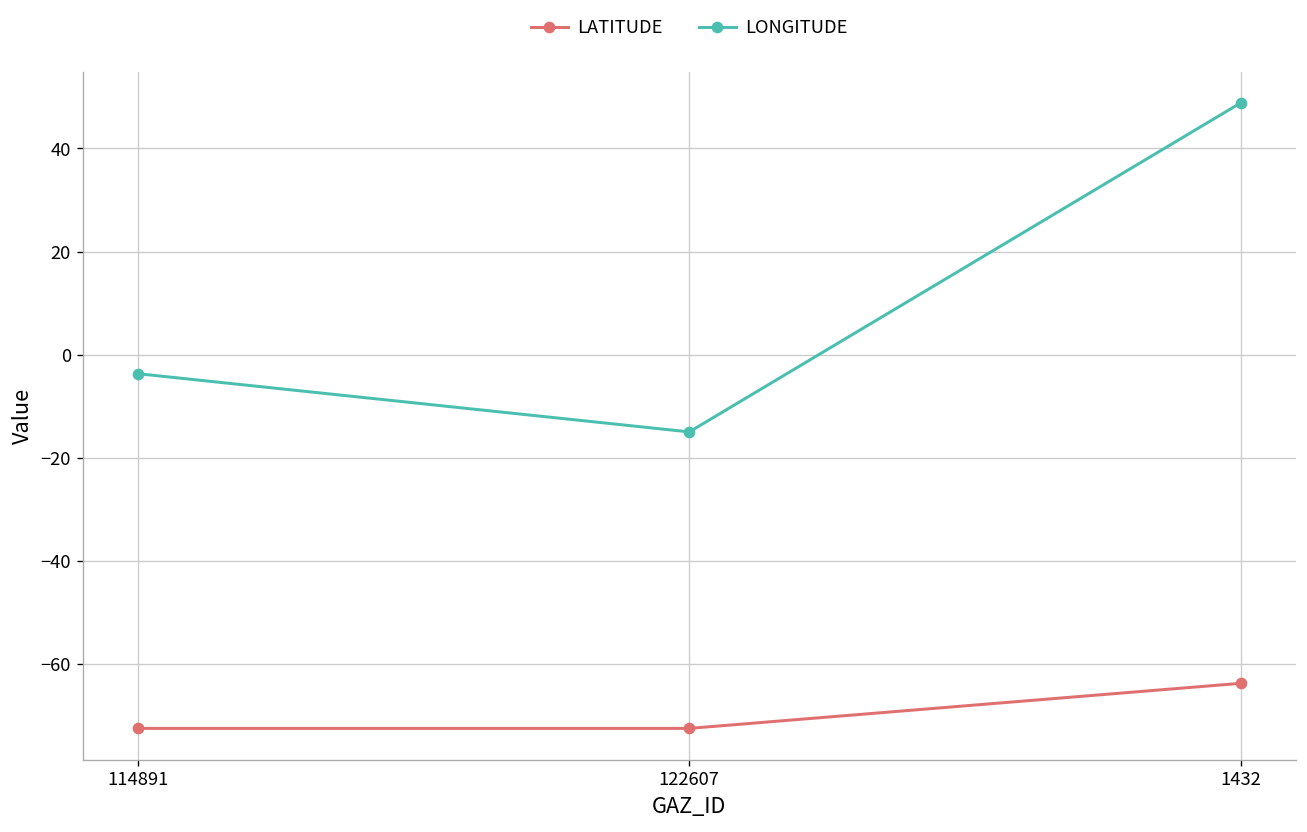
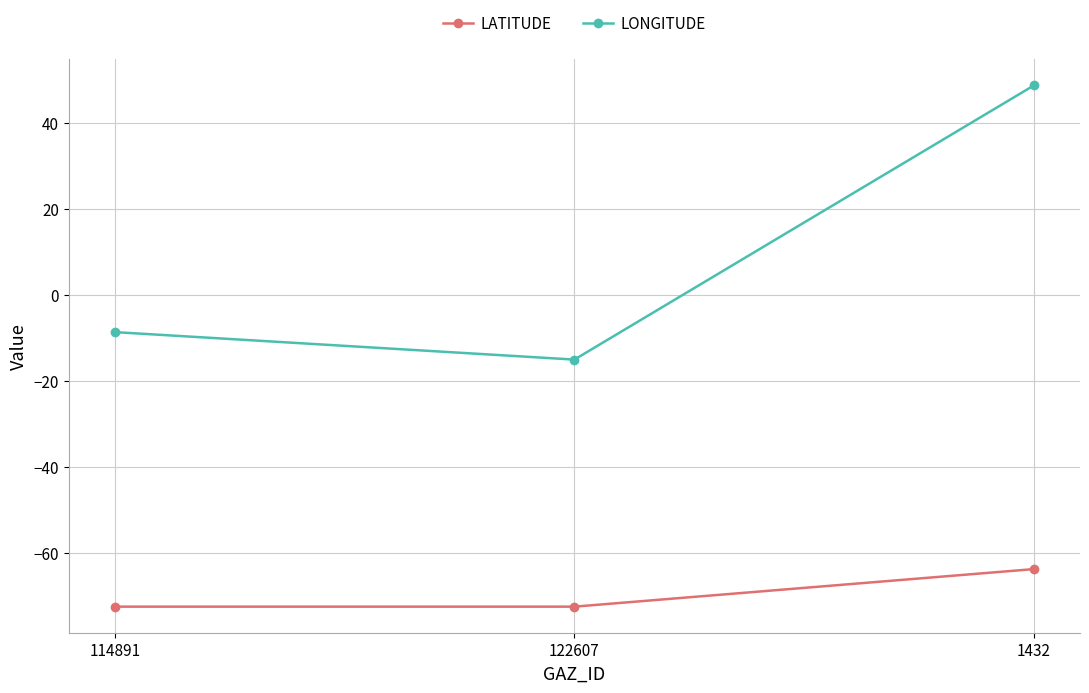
  {
    "LATITUDE": {
      "114891": -73,
      "122607": -73,
      "1432": -64
    },
    "LONGITUDE": {
-     "114891": -4,
+     "114891": -9,
      "122607": -15,
      "1432": 49
    }
  }
